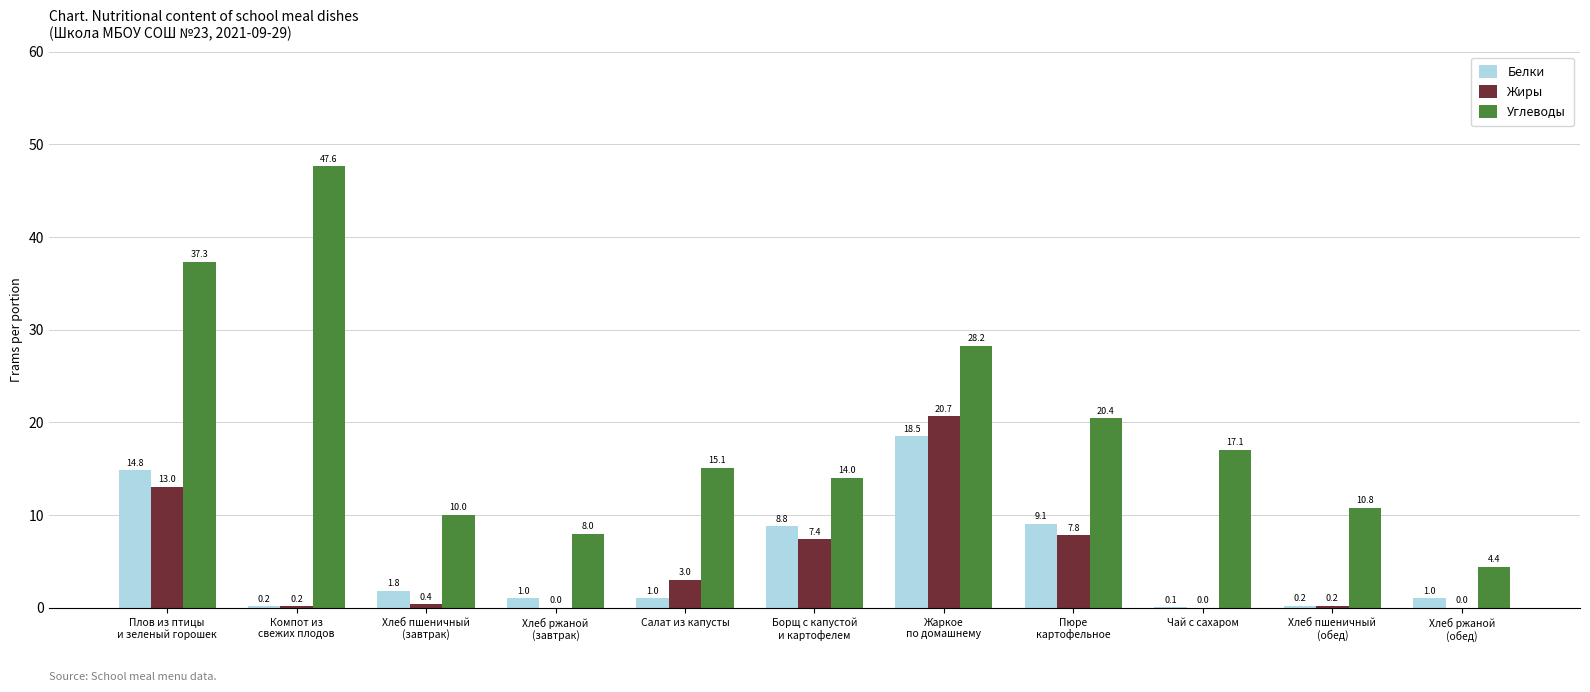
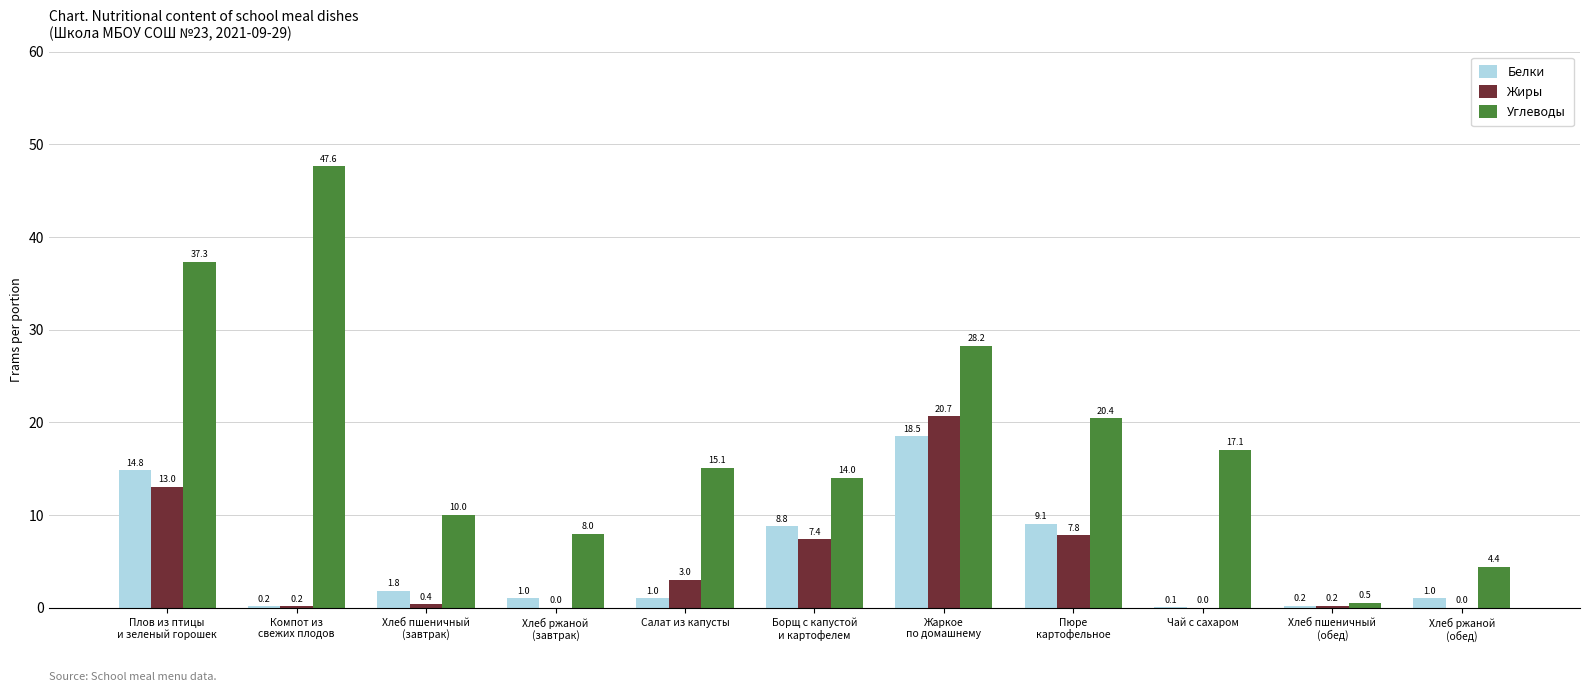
  {
    "Белки": {
      "Плов из птицы и зеленый горошек": 14.8,
      "Компот из свежих плодов": 0.2,
      "Хлеб пшеничный (завтрак)": 1.8,
      "Хлеб ржаной (завтрак)": 1.0,
      "Салат из капусты": 1.0,
      "Борщ с капустой и картофелем": 8.8,
      "Жаркое по домашнему": 18.5,
      "Пюре картофельное": 9.1,
      "Чай с сахаром": 0.1,
      "Хлеб пшеничный (обед)": 0.2,
      "Хлеб ржаной (обед)": 1.0
    },
    "Жиры": {
      "Плов из птицы и зеленый горошек": 13.0,
      "Компот из свежих плодов": 0.2,
      "Хлеб пшеничный (завтрак)": 0.4,
      "Хлеб ржаной (завтрак)": 0.0,
      "Салат из капусты": 3.0,
      "Борщ с капустой и картофелем": 7.4,
      "Жаркое по домашнему": 20.7,
      "Пюре картофельное": 7.8,
      "Чай с сахаром": 0.0,
      "Хлеб пшеничный (обед)": 0.2,
      "Хлеб ржаной (обед)": 0.0
    },
    "Углеводы": {
      "Плов из птицы и зеленый горошек": 37.3,
      "Компот из свежих плодов": 47.6,
      "Хлеб пшеничный (завтрак)": 10.0,
      "Хлеб ржаной (завтрак)": 8.0,
      "Салат из капусты": 15.1,
      "Борщ с капустой и картофелем": 14.0,
      "Жаркое по домашнему": 28.2,
      "Пюре картофельное": 20.4,
      "Чай с сахаром": 17.1,
-     "Хлеб пшеничный (обед)": 10.8,
+     "Хлеб пшеничный (обед)": 0.5,
      "Хлеб ржаной (обед)": 4.4
    }
  }
